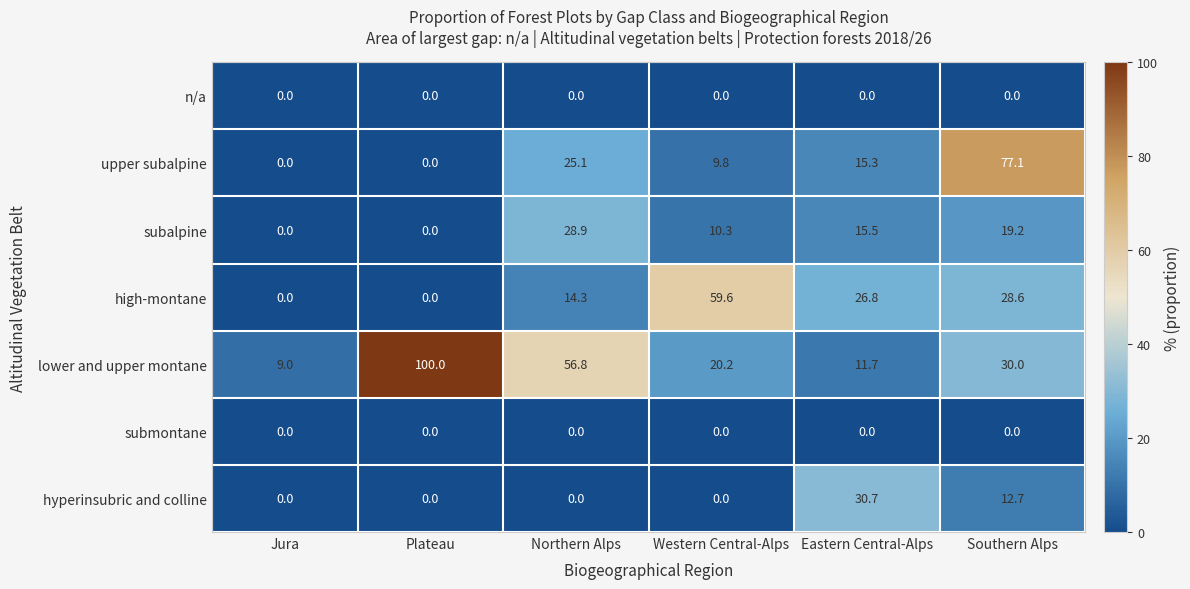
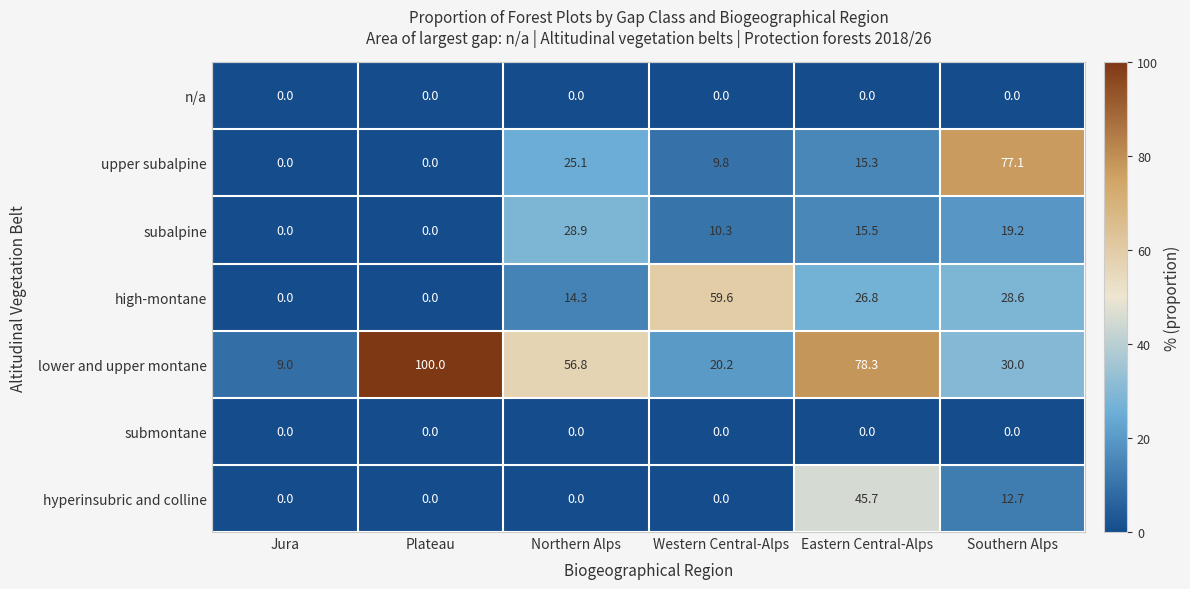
  {
    "n/a": {
      "Jura": 0.0,
      "Plateau": 0.0,
      "Northern Alps": 0.0,
      "Western Central-Alps": 0.0,
      "Eastern Central-Alps": 0.0,
      "Southern Alps": 0.0
    },
    "upper subalpine": {
      "Jura": 0.0,
      "Plateau": 0.0,
      "Northern Alps": 25.1,
      "Western Central-Alps": 9.8,
      "Eastern Central-Alps": 15.3,
      "Southern Alps": 77.1
    },
    "subalpine": {
      "Jura": 0.0,
      "Plateau": 0.0,
      "Northern Alps": 28.9,
      "Western Central-Alps": 10.3,
      "Eastern Central-Alps": 15.5,
      "Southern Alps": 19.2
    },
    "high-montane": {
      "Jura": 0.0,
      "Plateau": 0.0,
      "Northern Alps": 14.3,
      "Western Central-Alps": 59.6,
      "Eastern Central-Alps": 26.8,
      "Southern Alps": 28.6
    },
    "lower and upper montane": {
      "Jura": 9.0,
      "Plateau": 100.0,
      "Northern Alps": 56.8,
      "Western Central-Alps": 20.2,
-     "Eastern Central-Alps": 11.7,
+     "Eastern Central-Alps": 78.3,
      "Southern Alps": 30.0
    },
    "submontane": {
      "Jura": 0.0,
      "Plateau": 0.0,
      "Northern Alps": 0.0,
      "Western Central-Alps": 0.0,
      "Eastern Central-Alps": 0.0,
      "Southern Alps": 0.0
    },
    "hyperinsubric and colline": {
      "Jura": 0.0,
      "Plateau": 0.0,
      "Northern Alps": 0.0,
      "Western Central-Alps": 0.0,
-     "Eastern Central-Alps": 30.7,
+     "Eastern Central-Alps": 45.7,
      "Southern Alps": 12.7
    }
  }
